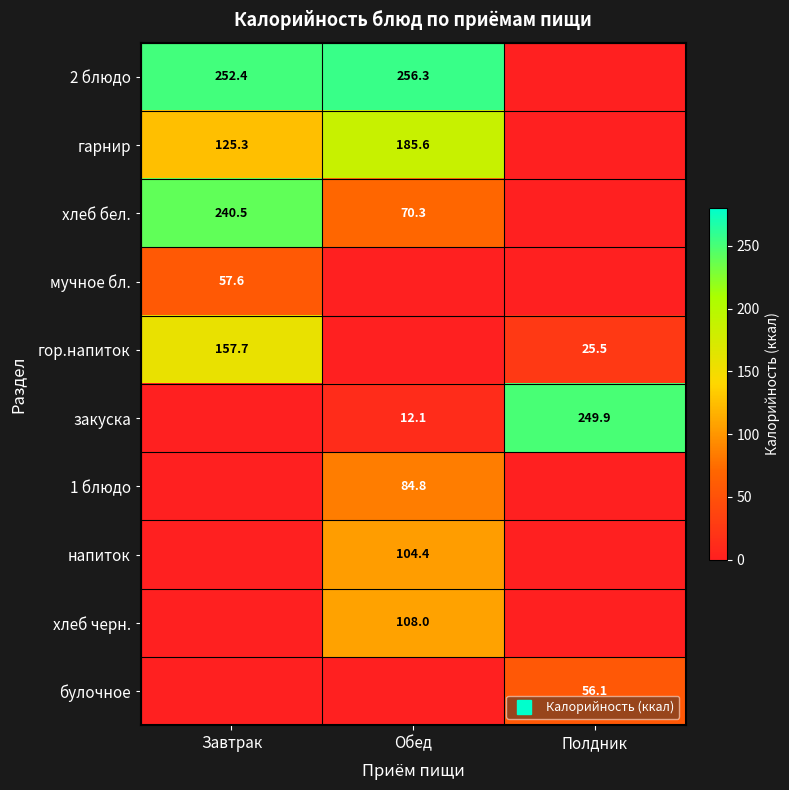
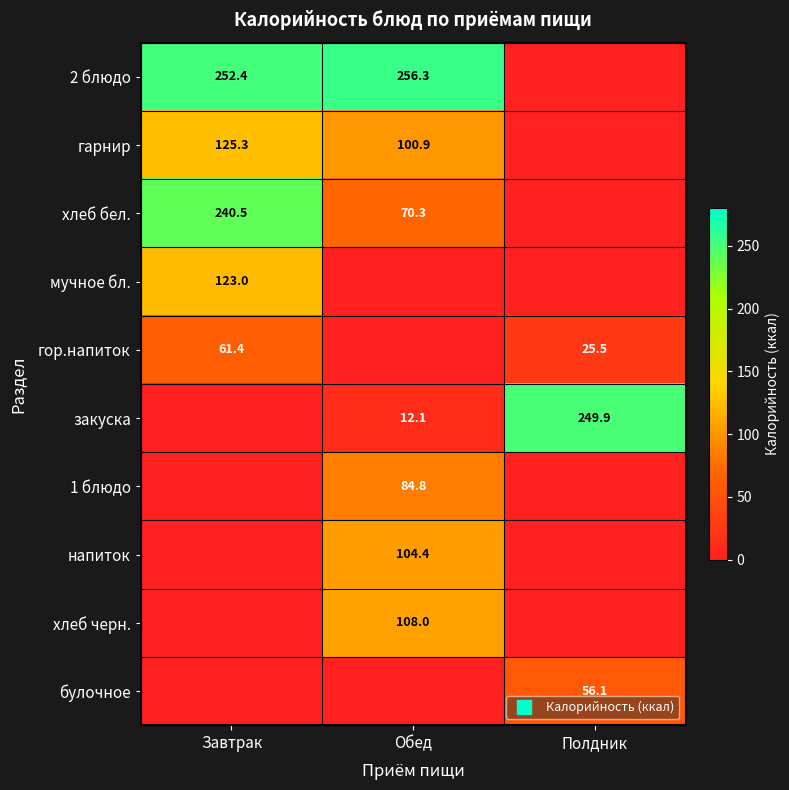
  {
    "2 блюдо": {
      "Завтрак": 252.4,
      "Обед": 256.3
    },
    "гарнир": {
      "Завтрак": 125.3,
-     "Обед": 185.6
+     "Обед": 100.9
    },
    "хлеб бел.": {
      "Завтрак": 240.5,
      "Обед": 70.3
    },
    "мучное бл.": {
-     "Завтрак": 57.6
+     "Завтрак": 123.0
    },
    "гор.напиток": {
-     "Завтрак": 157.7,
+     "Завтрак": 61.4,
      "Полдник": 25.5
    },
    "закуска": {
      "Обед": 12.1,
      "Полдник": 249.9
    },
    "1 блюдо": {
      "Обед": 84.8
    },
    "напиток": {
      "Обед": 104.4
    },
    "хлеб черн.": {
      "Обед": 108.0
    }
  }
